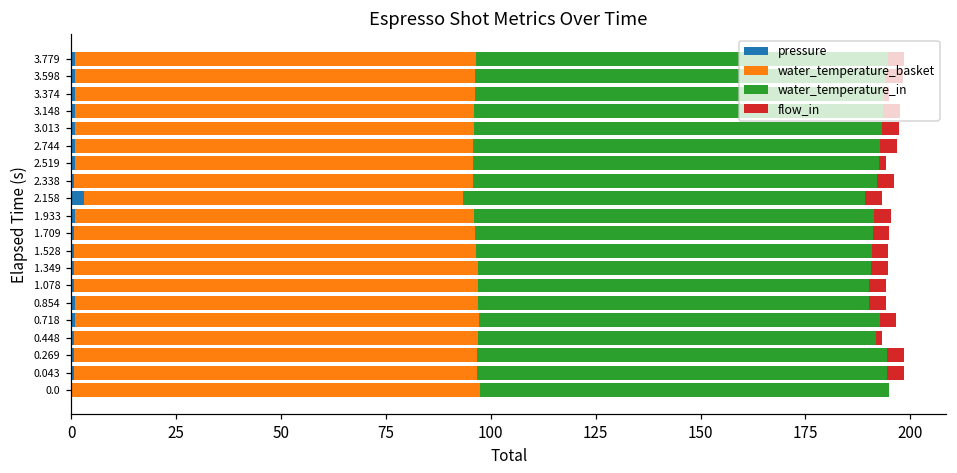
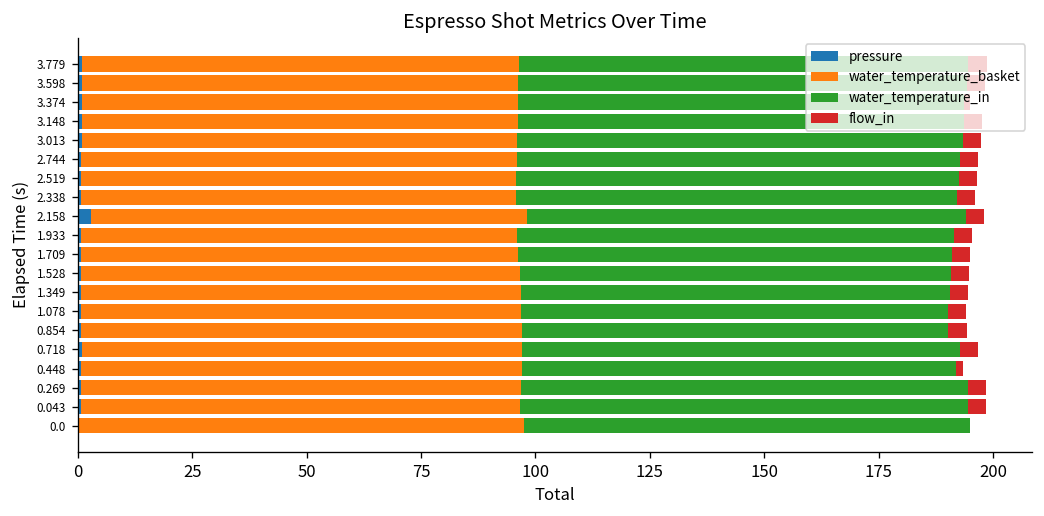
  {
    "pressure": {
      "3.779": 1,
      "3.598": 1,
      "3.374": 1,
      "3.148": 1,
      "3.013": 1,
      "2.744": 1,
      "2.519": 1,
      "2.338": 1,
      "2.158": 3,
      "1.933": 1,
      "1.709": 1,
      "1.528": 1,
      "1.349": 1,
      "1.078": 1,
      "0.854": 1,
      "0.718": 1,
      "0.448": 1,
      "0.269": 1,
      "0.043": 1,
      "0.0": 0
    },
    "water_temperature_basket": {
      "3.779": 95,
      "3.598": 95,
      "3.374": 95,
      "3.148": 95,
      "3.013": 95,
      "2.744": 95,
      "2.519": 95,
      "2.338": 95,
-     "2.158": 90,
+     "2.158": 95,
      "1.933": 95,
      "1.709": 96,
      "1.528": 96,
      "1.349": 96,
      "1.078": 96,
      "0.854": 96,
      "0.718": 96,
      "0.448": 96,
      "0.269": 96,
      "0.043": 96,
      "0.0": 98
    },
    "water_temperature_in": {
      "3.013": 97,
      "2.744": 97,
      "2.519": 97,
      "2.338": 96,
      "2.158": 96,
      "1.933": 95,
      "1.709": 95,
      "1.528": 94,
      "1.349": 94,
      "1.078": 93,
      "0.854": 93,
      "0.718": 96,
      "0.448": 95,
      "0.269": 98,
      "0.043": 98,
      "0.0": 98
    },
    "flow_in": {
      "3.013": 4,
      "2.744": 4,
-     "2.519": 2,
+     "2.519": 4,
      "2.338": 4,
      "2.158": 4,
      "1.933": 4,
      "1.709": 4,
      "1.528": 4,
      "1.349": 4,
      "1.078": 4,
      "0.854": 4,
      "0.718": 4,
      "0.448": 1,
      "0.269": 4,
      "0.043": 4,
      "0.0": 0
    }
  }
